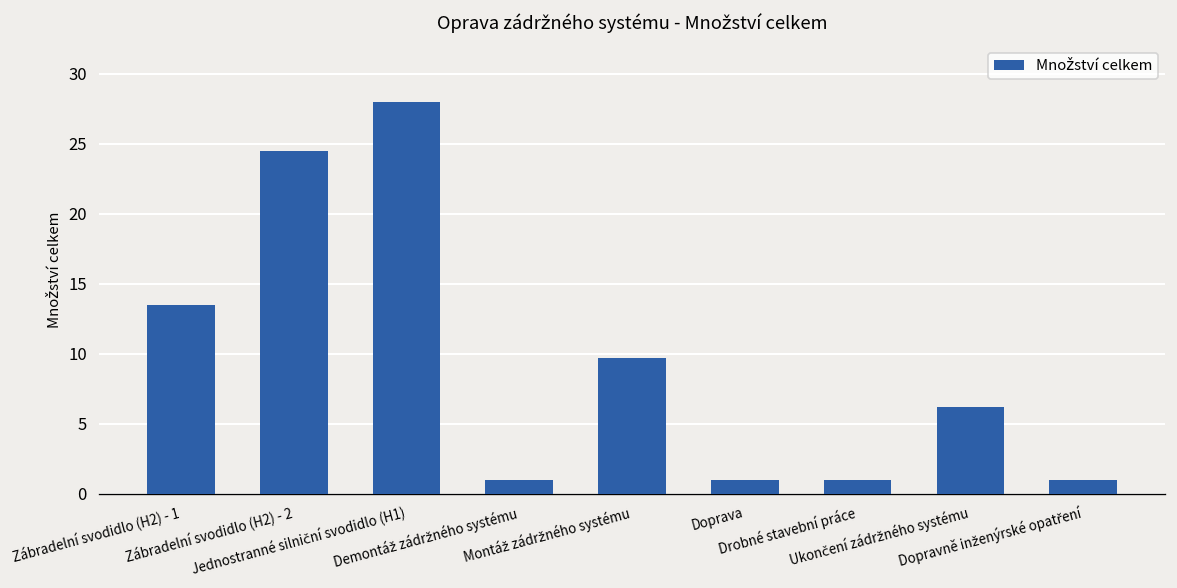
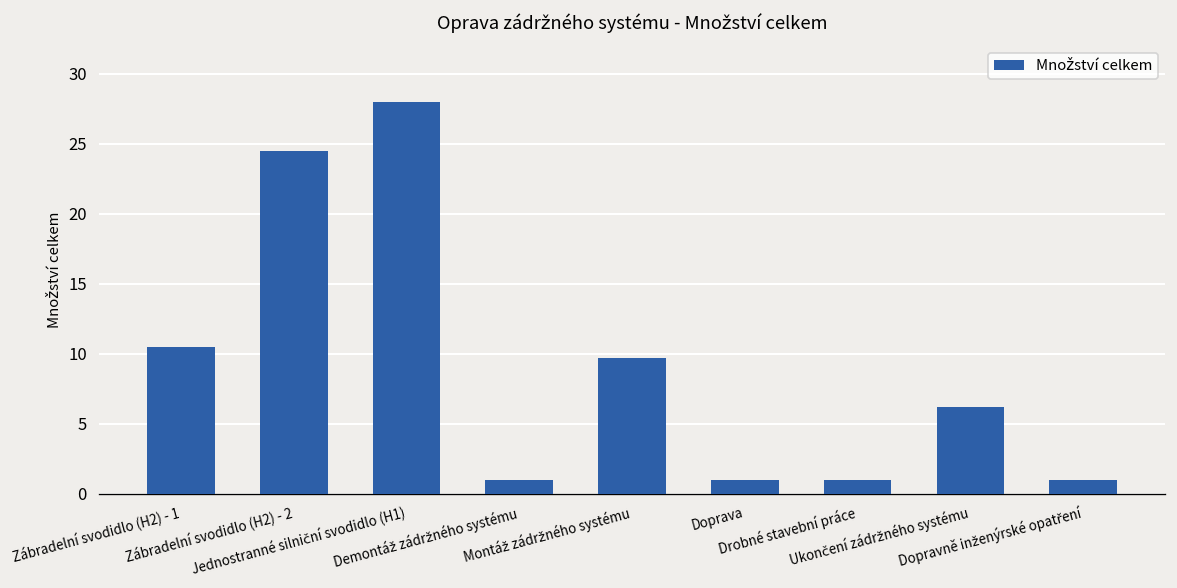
  {
-   "Zábradelní svodidlo (H2) - 1": 13.5,
+   "Zábradelní svodidlo (H2) - 1": 10.5,
    "Zábradelní svodidlo (H2) - 2": 24.5,
    "Jednostranné silniční svodidlo (H1)": 28.0,
    "Demontáž zádržného systému": 1.0,
    "Montáž zádržného systému": 9.7,
    "Doprava": 1.0,
    "Drobné stavební práce": 1.0,
    "Ukončení zádržného systému": 6.2,
    "Dopravně inženýrské opatření": 1.0
  }
